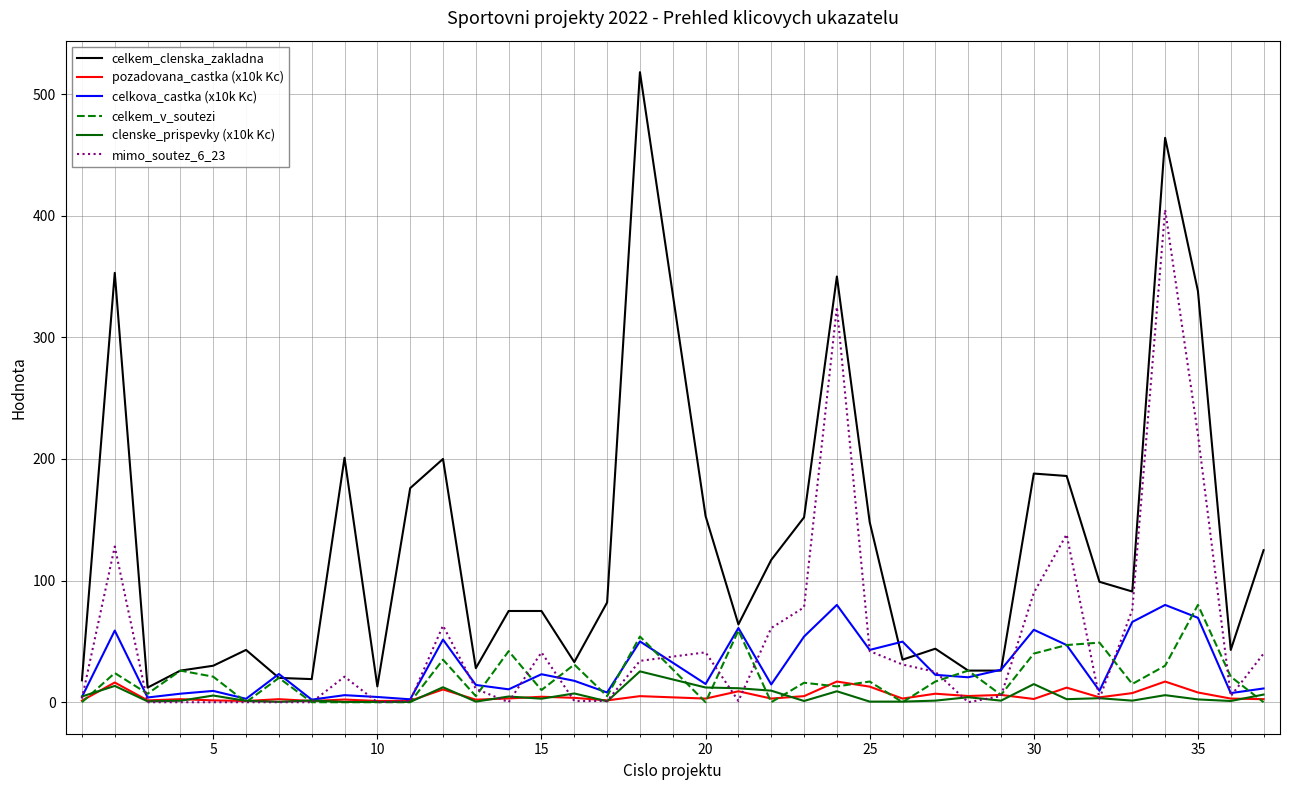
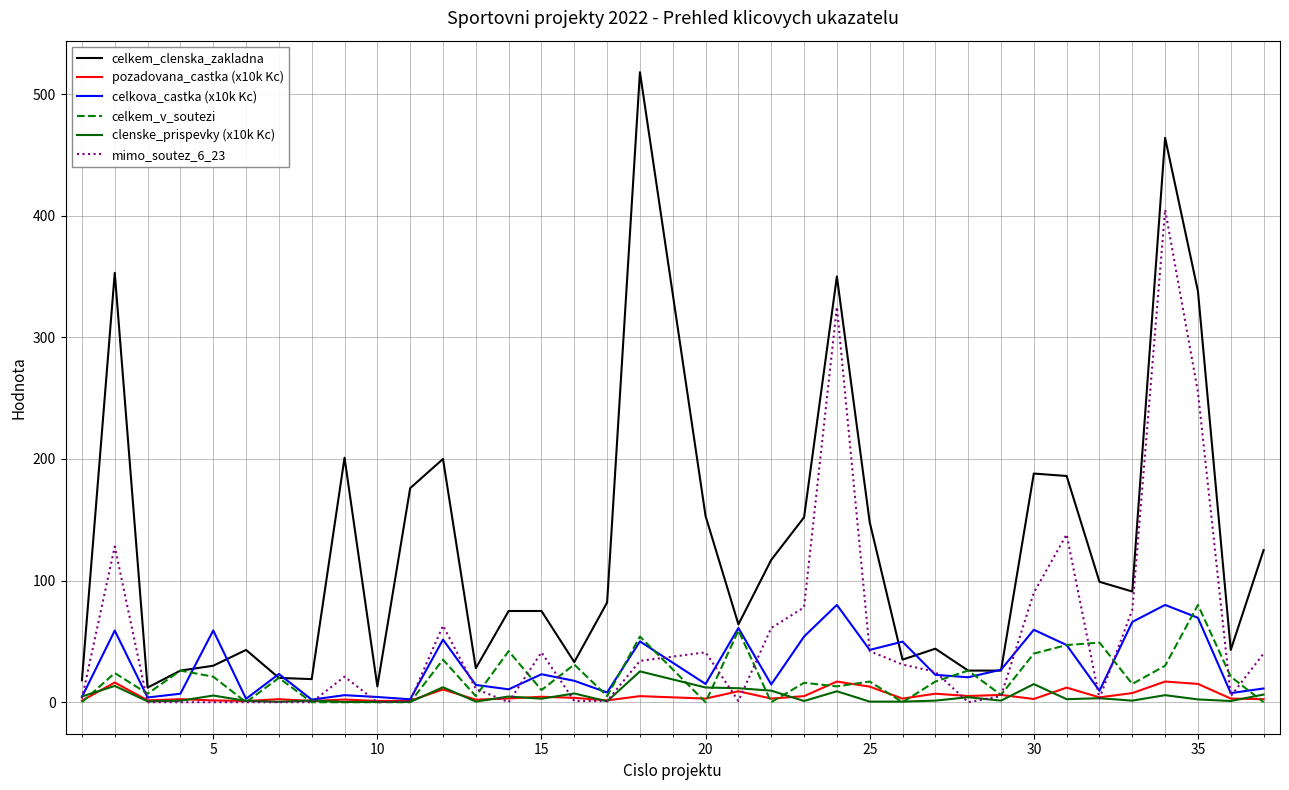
  {
    "celkem_clenska_zakladna": {
      "5": 30,
      "10": 13,
      "15": 75,
      "20": 153,
      "25": 148,
      "30": 188,
      "35": 338
    },
    "pozadovana_castka (x10k Kc)": {
      "20": 3,
      "25": 13,
      "30": 3,
-     "35": 8
+     "35": 15
    },
    "celkova_castka (x10k Kc)": {
-     "5": 9,
+     "5": 59,
      "10": 4,
      "15": 23,
      "20": 15,
      "30": 60,
      "35": 69
    },
    "mimo_soutez_6_23": {
      "15": 41,
      "20": 41,
      "30": 90,
-     "35": 220
+     "35": 255
    }
  }
